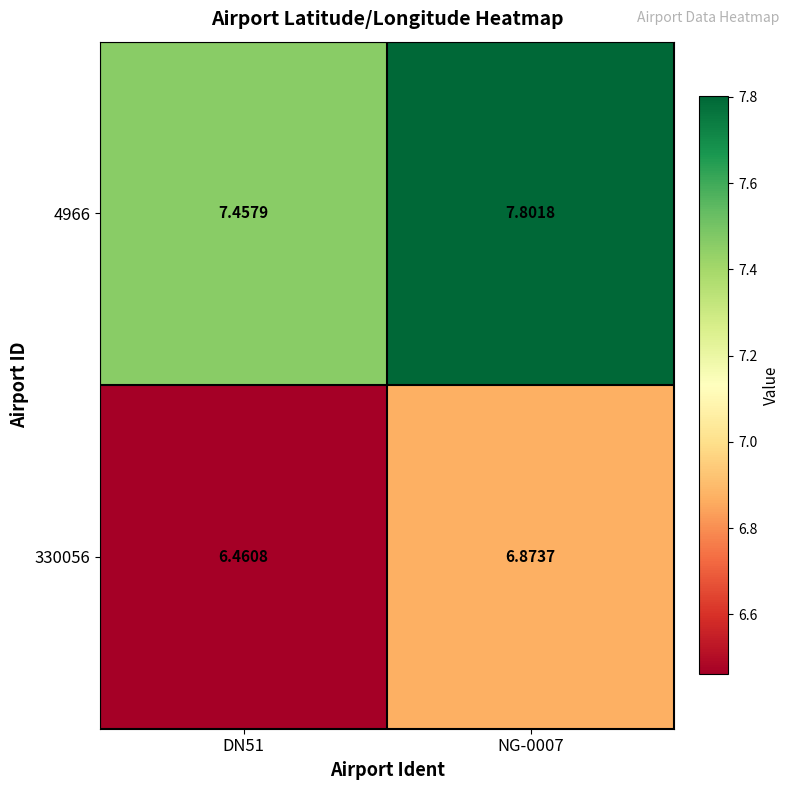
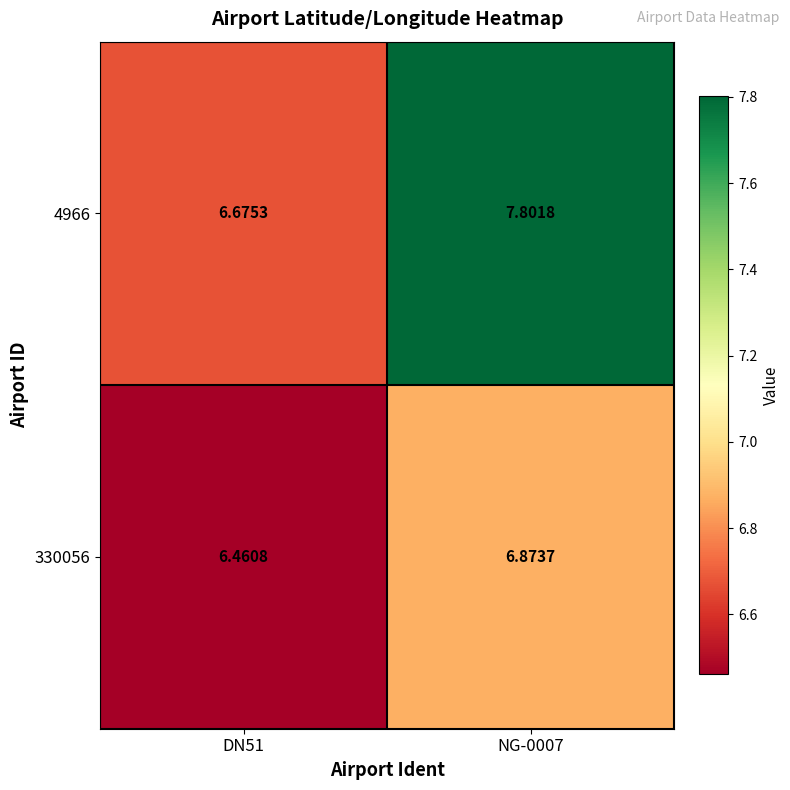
  {
    "4966": {
-     "DN51": 7.4579,
+     "DN51": 6.6753,
      "NG-0007": 7.8018
    },
    "330056": {
      "DN51": 6.4608,
      "NG-0007": 6.8737
    }
  }
